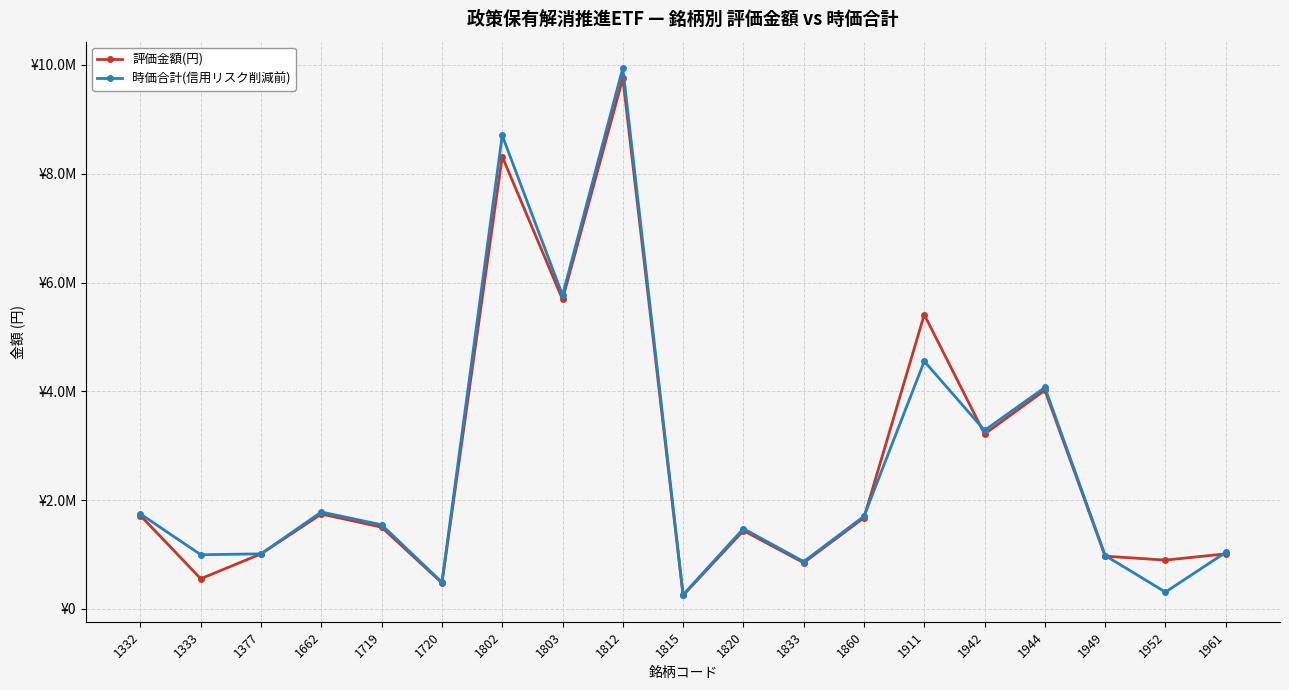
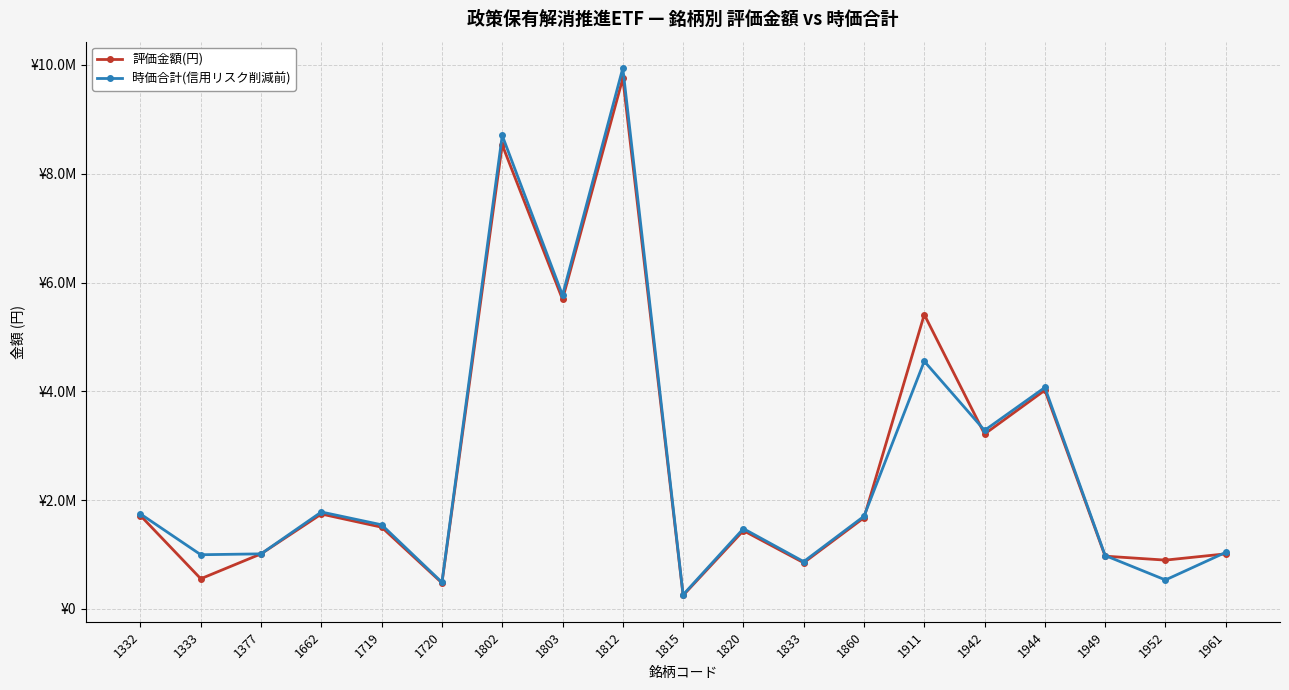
  {
    "評価金額(円)": {
      "1333": "¥600000",
-     "1802": "¥8300000",
+     "1802": "¥8500000",
      "1803": "¥5700000",
      "1812": "¥9800000",
      "1911": "¥5400000",
      "1942": "¥3200000",
      "1944": "¥4000000",
      "1952": "¥900000"
    },
    "時価合計(信用リスク削減前)": {
      "1333": "¥1000000",
      "1802": "¥8700000",
      "1803": "¥5800000",
      "1812": "¥9900000",
      "1911": "¥4600000",
      "1942": "¥3300000",
      "1944": "¥4100000",
-     "1952": "¥300000"
+     "1952": "¥500000"
    }
  }
